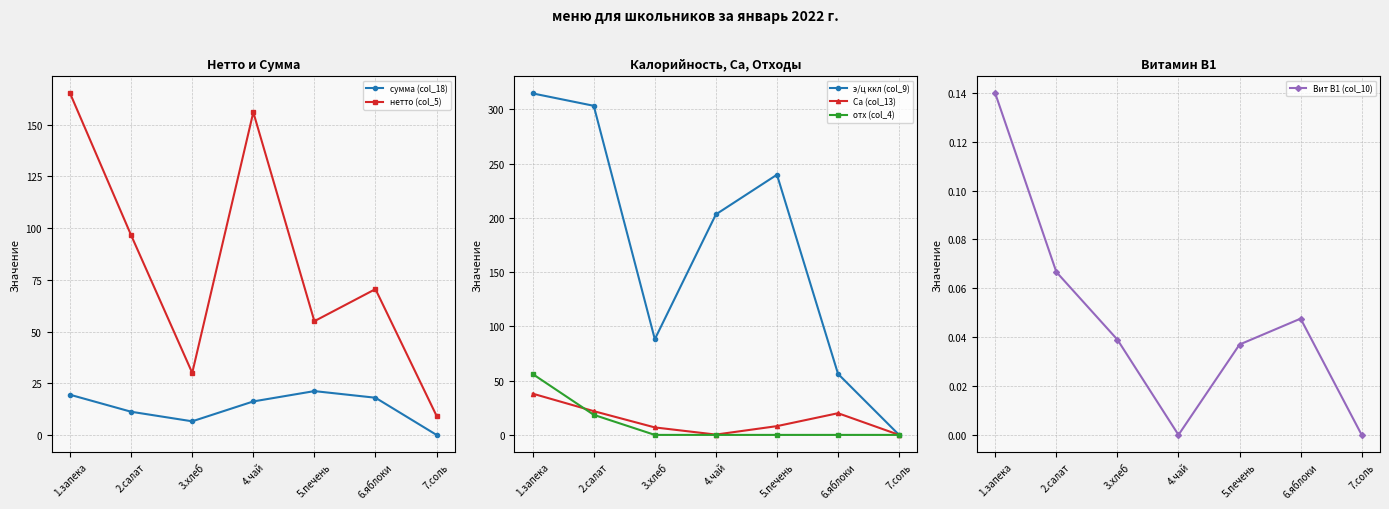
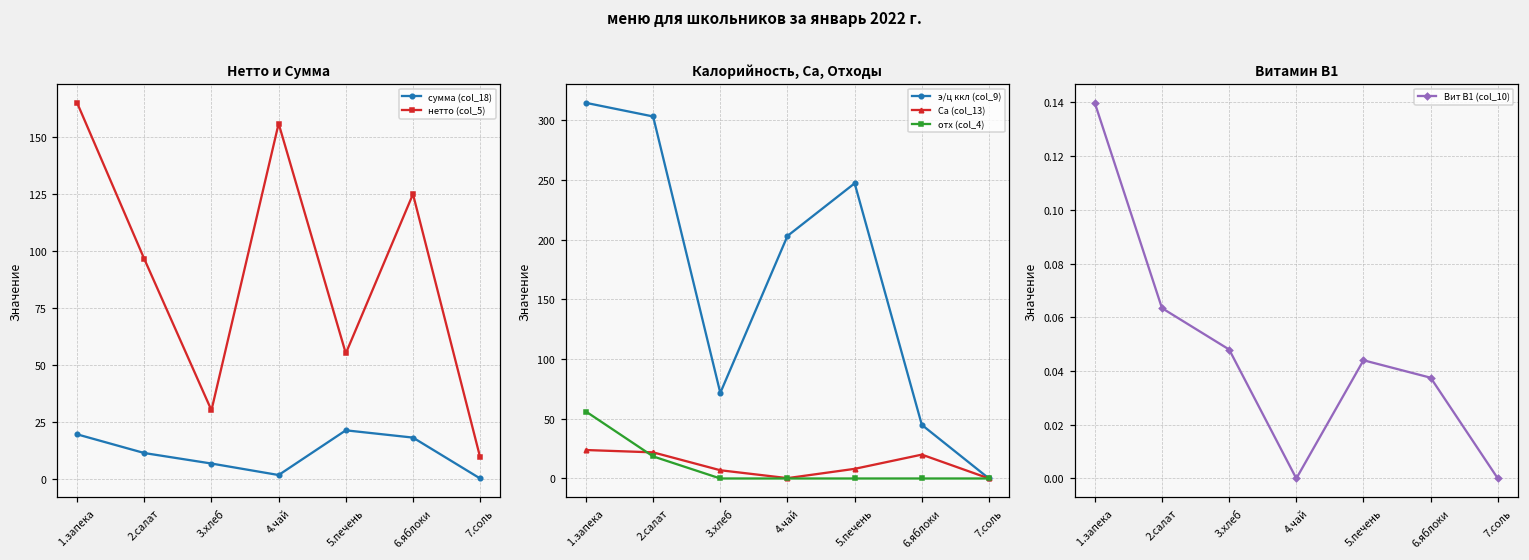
  {
    "Нетто и Сумма": {
      "сумма (col_18)": {
        "1.запека": 19,
        "2.салат": 11,
        "3.хлеб": 7,
-       "4.чай": 16,
+       "4.чай": 2,
        "5.печень": 21,
        "6.яблоки": 18,
        "7.соль": 0
      },
      "нетто (col_5)": {
        "1.запека": 165,
        "2.салат": 97,
        "3.хлеб": 30,
        "4.чай": 156,
        "5.печень": 55,
-       "6.яблоки": 71,
+       "6.яблоки": 125,
        "7.соль": 9
      }
    },
    "Калорийность, Ca, Отходы": {
      "э/ц ккл (col_9)": {
        "1.запека": 315,
        "2.салат": 303,
-       "3.хлеб": 88,
+       "3.хлеб": 72,
        "4.чай": 203,
-       "5.печень": 240,
-       "6.яблоки": 56
+       "5.печень": 247,
+       "6.яблоки": 45
      },
      "Са (col_13)": {
-       "1.запека": 38,
+       "1.запека": 24,
        "2.салат": 22,
        "3.хлеб": 7,
        "5.печень": 8,
        "6.яблоки": 20
      },
      "отх (col_4)": {
        "1.запека": 56,
        "2.салат": 19,
        "3.хлеб": 0,
        "5.печень": 0,
        "6.яблоки": 0
      }
    },
    "Витамин В1": {
      "1.запека": 0.140,
-     "2.салат": 0.067,
-     "3.хлеб": 0.039,
+     "2.салат": 0.063,
+     "3.хлеб": 0.048,
      "4.чай": 0.000,
-     "5.печень": 0.037,
-     "6.яблоки": 0.048,
+     "5.печень": 0.044,
+     "6.яблоки": 0.038,
      "7.соль": 0.000
    }
  }
